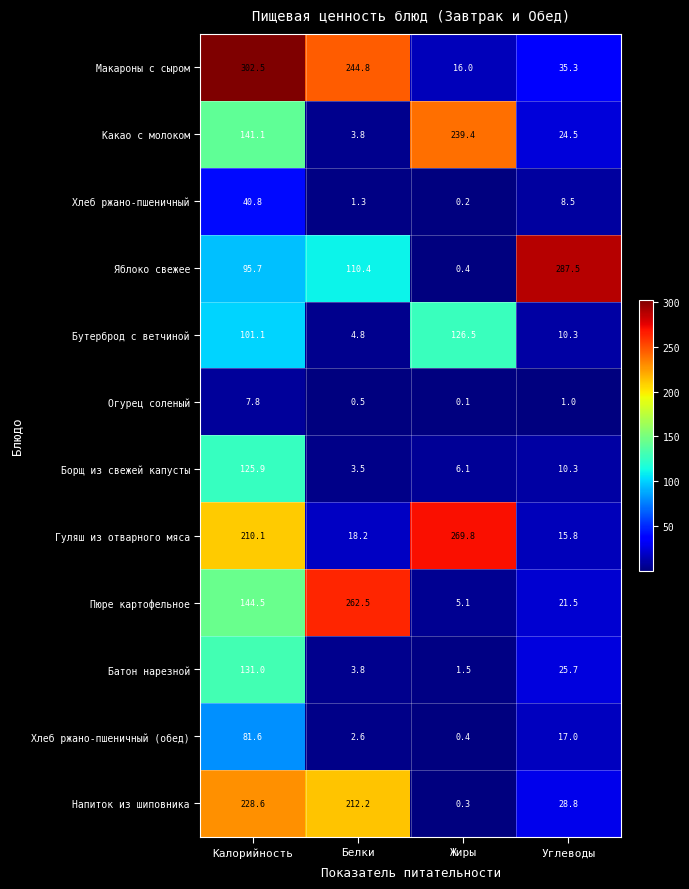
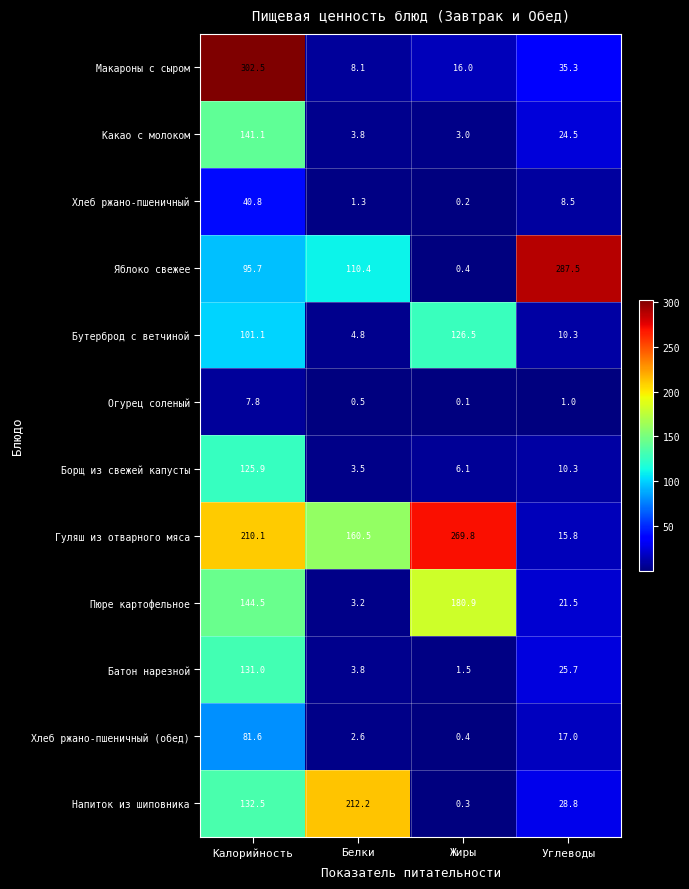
  {
    "Макароны с сыром": {
      "Калорийность": 302.5,
-     "Белки": 244.8,
+     "Белки": 8.1,
      "Жиры": 16.0,
      "Углеводы": 35.3
    },
    "Какао с молоком": {
      "Калорийность": 141.1,
      "Белки": 3.8,
-     "Жиры": 239.4,
+     "Жиры": 3.0,
      "Углеводы": 24.5
    },
    "Хлеб ржано-пшеничный": {
      "Калорийность": 40.8,
      "Белки": 1.3,
      "Жиры": 0.2,
      "Углеводы": 8.5
    },
    "Яблоко свежее": {
      "Калорийность": 95.7,
      "Белки": 110.4,
      "Жиры": 0.4,
      "Углеводы": 287.5
    },
    "Бутерброд с ветчиной": {
      "Калорийность": 101.1,
      "Белки": 4.8,
      "Жиры": 126.5,
      "Углеводы": 10.3
    },
    "Огурец соленый": {
      "Калорийность": 7.8,
      "Белки": 0.5,
      "Жиры": 0.1,
      "Углеводы": 1.0
    },
    "Борщ из свежей капусты": {
      "Калорийность": 125.9,
      "Белки": 3.5,
      "Жиры": 6.1,
      "Углеводы": 10.3
    },
    "Гуляш из отварного мяса": {
      "Калорийность": 210.1,
-     "Белки": 18.2,
+     "Белки": 160.5,
      "Жиры": 269.8,
      "Углеводы": 15.8
    },
    "Пюре картофельное": {
      "Калорийность": 144.5,
-     "Белки": 262.5,
-     "Жиры": 5.1,
+     "Белки": 3.2,
+     "Жиры": 180.9,
      "Углеводы": 21.5
    },
    "Батон нарезной": {
      "Калорийность": 131.0,
      "Белки": 3.8,
      "Жиры": 1.5,
      "Углеводы": 25.7
    },
    "Хлеб ржано-пшеничный (обед)": {
      "Калорийность": 81.6,
      "Белки": 2.6,
      "Жиры": 0.4,
      "Углеводы": 17.0
    },
    "Напиток из шиповника": {
-     "Калорийность": 228.6,
+     "Калорийность": 132.5,
      "Белки": 212.2,
      "Жиры": 0.3,
      "Углеводы": 28.8
    }
  }
